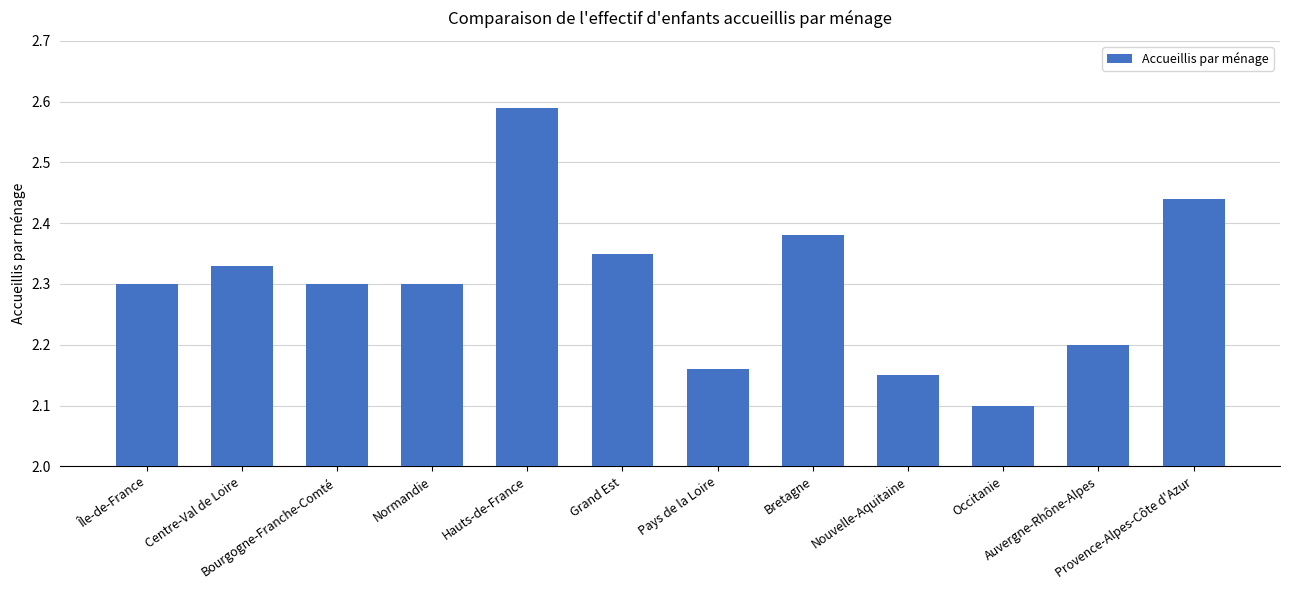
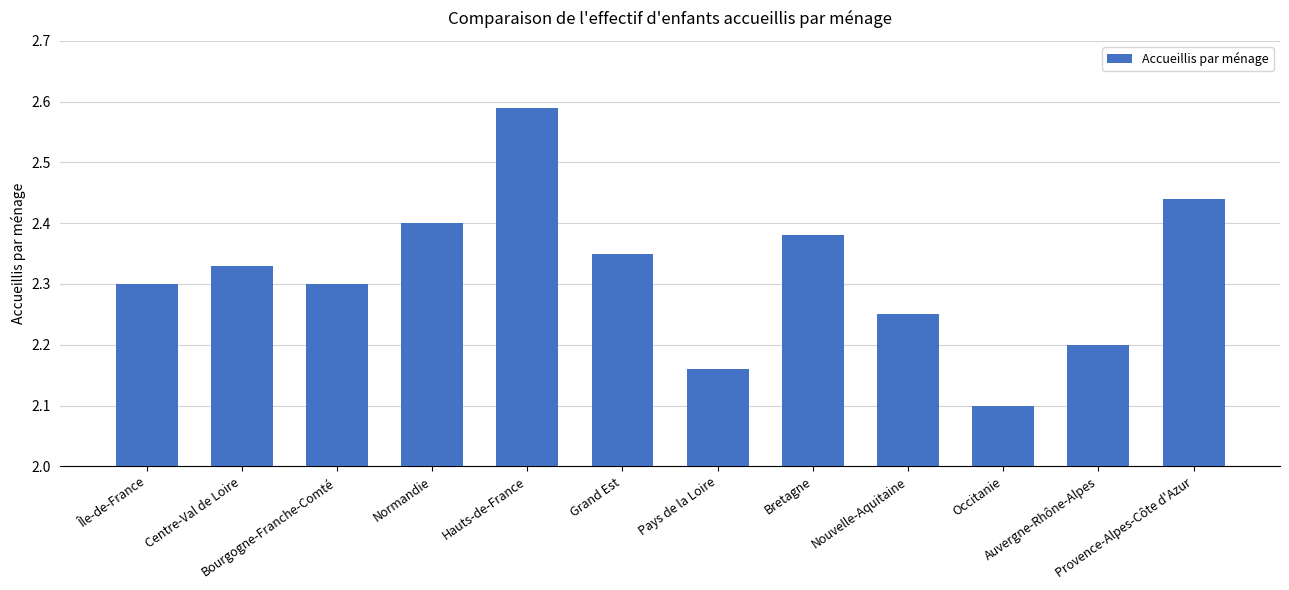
  {
    "Île-de-France": 2.30,
    "Centre-Val de Loire": 2.33,
    "Bourgogne-Franche-Comté": 2.30,
-   "Normandie": 2.3,
+   "Normandie": 2.4,
    "Hauts-de-France": 2.59,
    "Grand Est": 2.35,
    "Pays de la Loire": 2.16,
    "Bretagne": 2.38,
-   "Nouvelle-Aquitaine": 2.15,
+   "Nouvelle-Aquitaine": 2.25,
    "Occitanie": 2.10,
    "Auvergne-Rhône-Alpes": 2.20,
    "Provence-Alpes-Côte d'Azur": 2.44
  }
